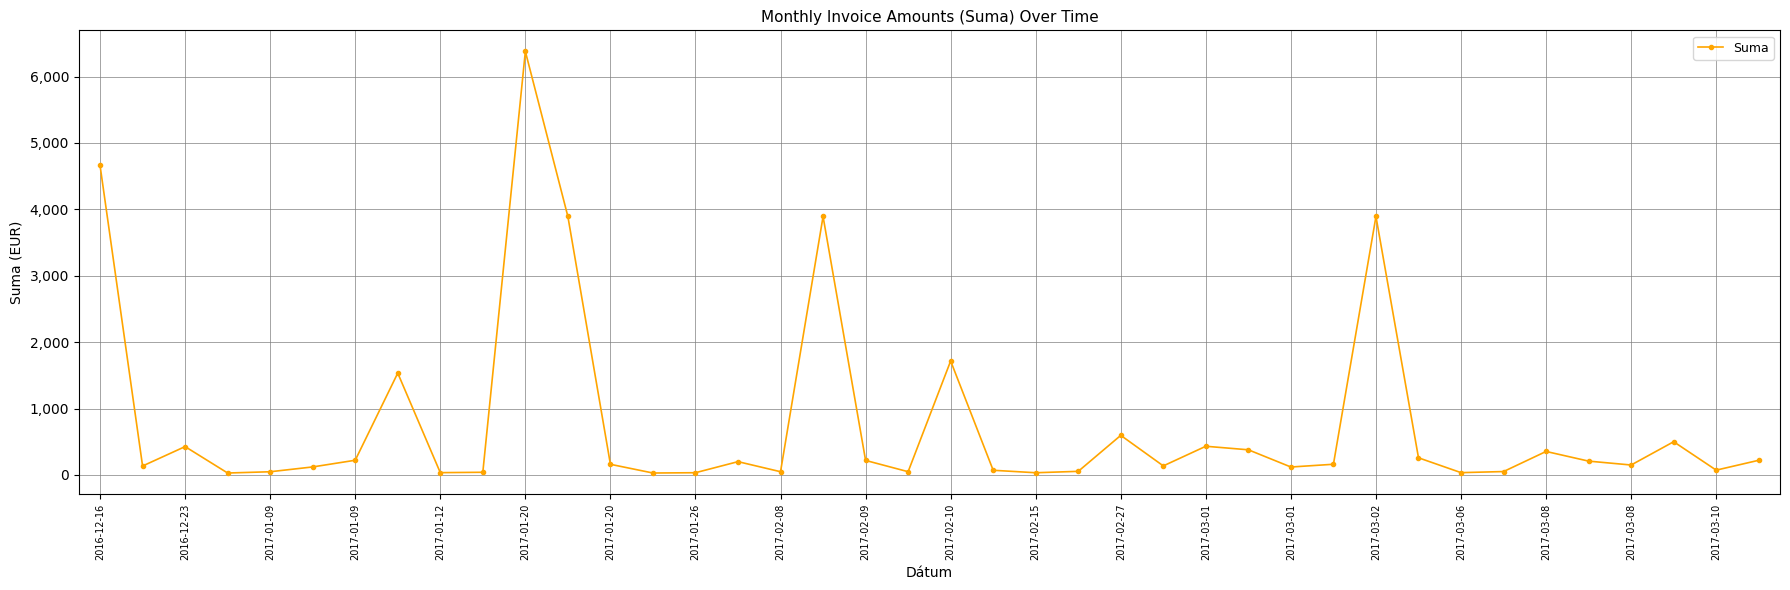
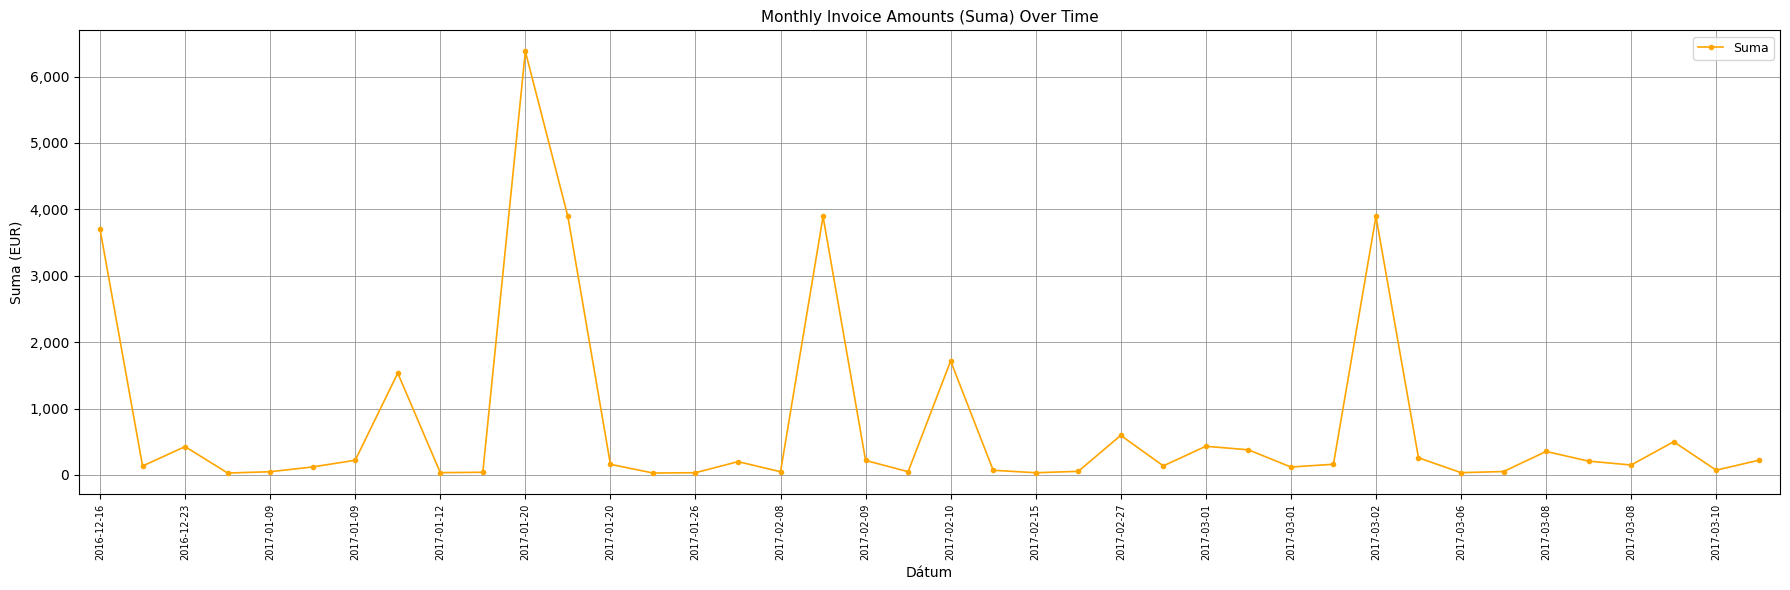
  {
-   "2016-12-16": "4,700",
+   "2016-12-16": "3,700",
    "2017-01-12": "0",
    "2017-01-26": "0",
    "2017-02-09": "200",
    "2017-02-15": "0",
    "2017-02-27": "600",
    "2017-03-06": "0"
  }
